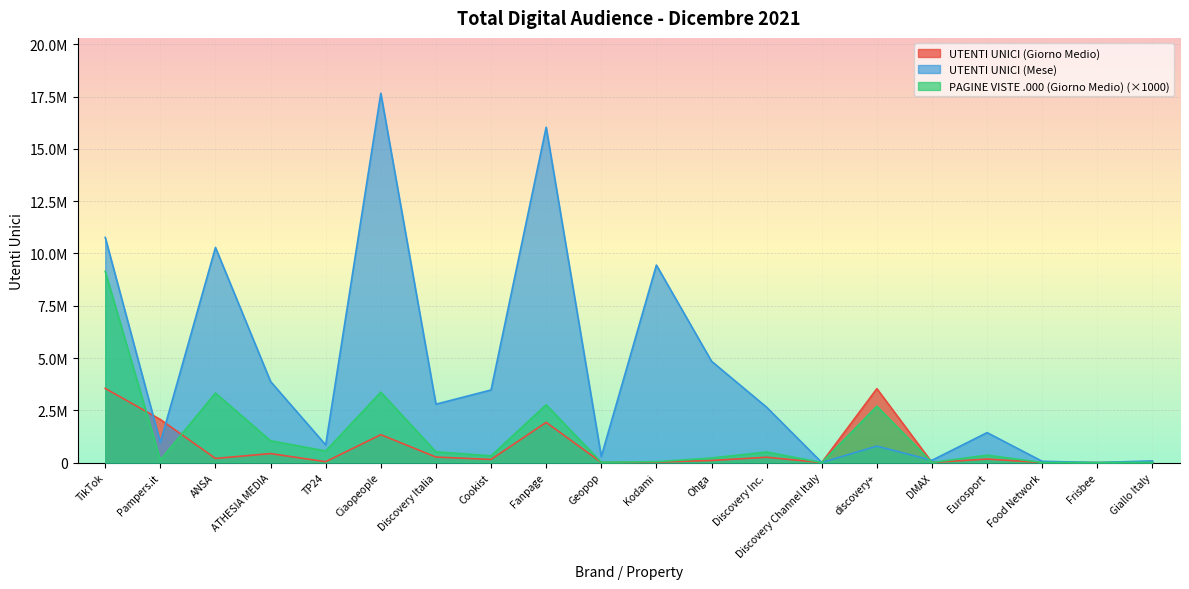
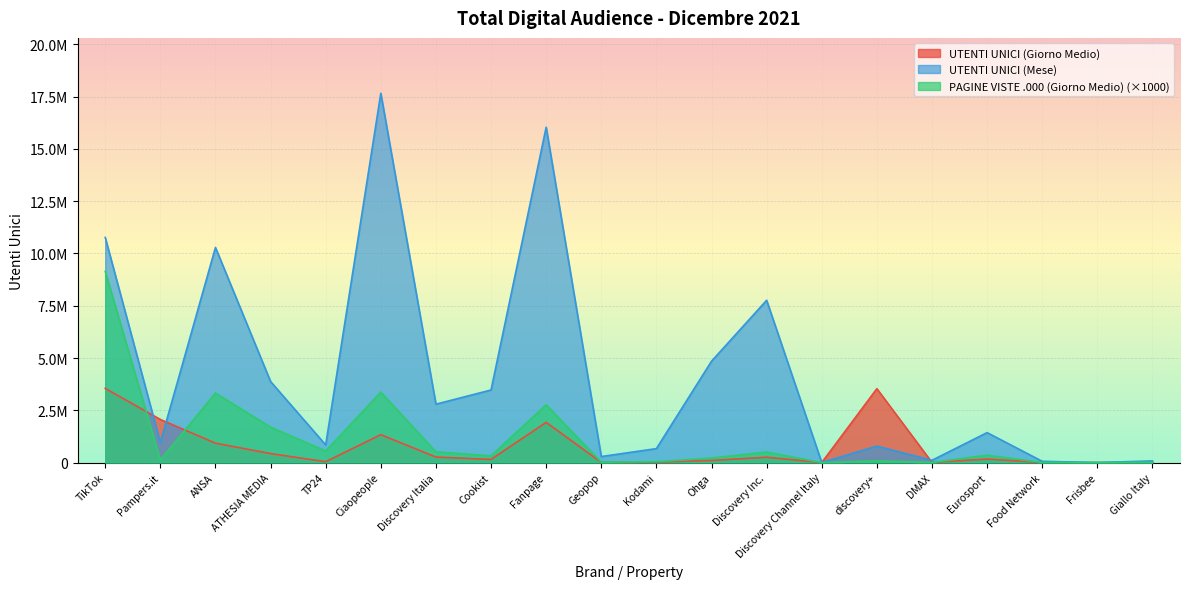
  {
    "UTENTI UNICI (Giorno Medio)": {
      "TikTok": 3500000,
      "Pampers.it": 2100000,
-     "ANSA": 200000,
+     "ANSA": 900000,
      "ATHESIA MEDIA": 400000,
      "TP24": 0,
      "Ciaopeople": 1300000,
      "Discovery Italia": 300000,
      "Cookist": 200000,
      "Fanpage": 1900000,
      "Discovery Inc.": 300000,
      "discovery+": 3500000,
      "Eurosport": 200000
    },
    "UTENTI UNICI (Mese)": {
      "TikTok": 10800000,
      "Pampers.it": 1000000,
      "ANSA": 10300000,
      "ATHESIA MEDIA": 3900000,
      "TP24": 800000,
      "Ciaopeople": 17700000,
      "Discovery Italia": 2800000,
      "Cookist": 3500000,
      "Fanpage": 16000000,
      "Geopop": 300000,
-     "Kodami": 9400000,
+     "Kodami": 700000,
      "Ohga": 4800000,
-     "Discovery Inc.": 2600000,
+     "Discovery Inc.": 7800000,
      "discovery+": 800000,
      "Eurosport": 1400000
    },
    "PAGINE VISTE .000 (Giorno Medio) (×1000)": {
      "TikTok": 9100000,
      "Pampers.it": 100000,
      "ANSA": 3300000,
-     "ATHESIA MEDIA": 1000000,
+     "ATHESIA MEDIA": 1700000,
      "TP24": 600000,
      "Ciaopeople": 3400000,
      "Discovery Italia": 500000,
      "Cookist": 300000,
      "Fanpage": 2800000,
      "Discovery Inc.": 500000,
-     "discovery+": 2700000,
+     "discovery+": 100000,
      "Eurosport": 400000
    }
  }
